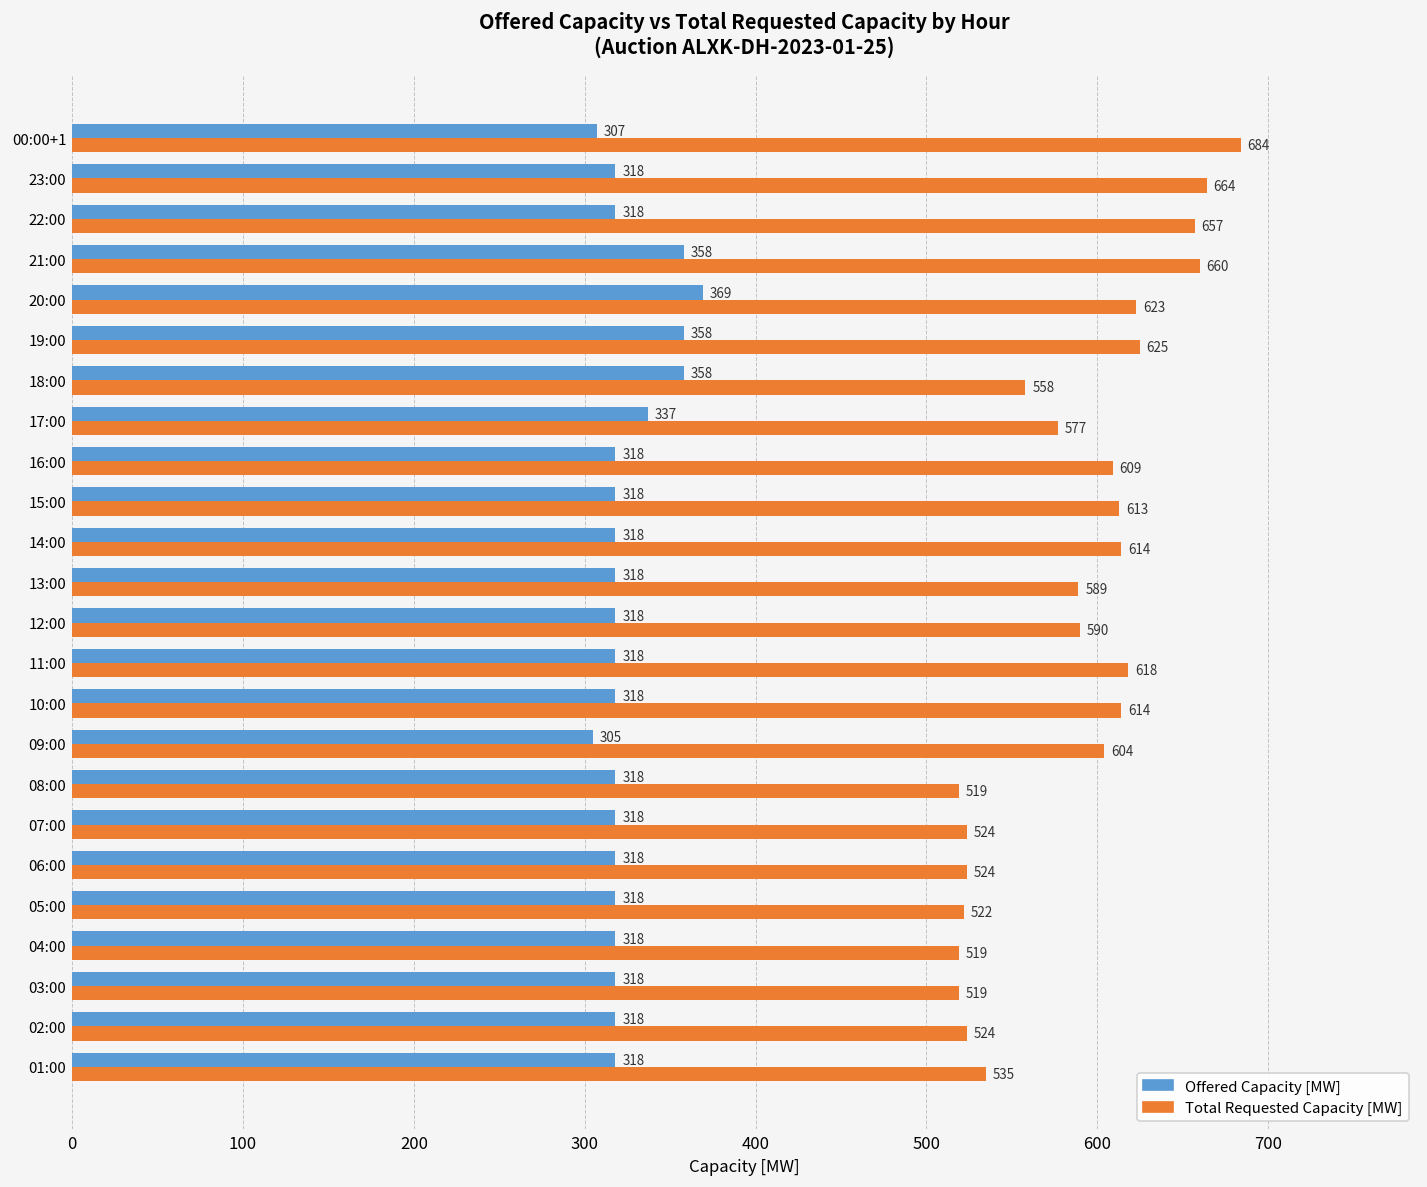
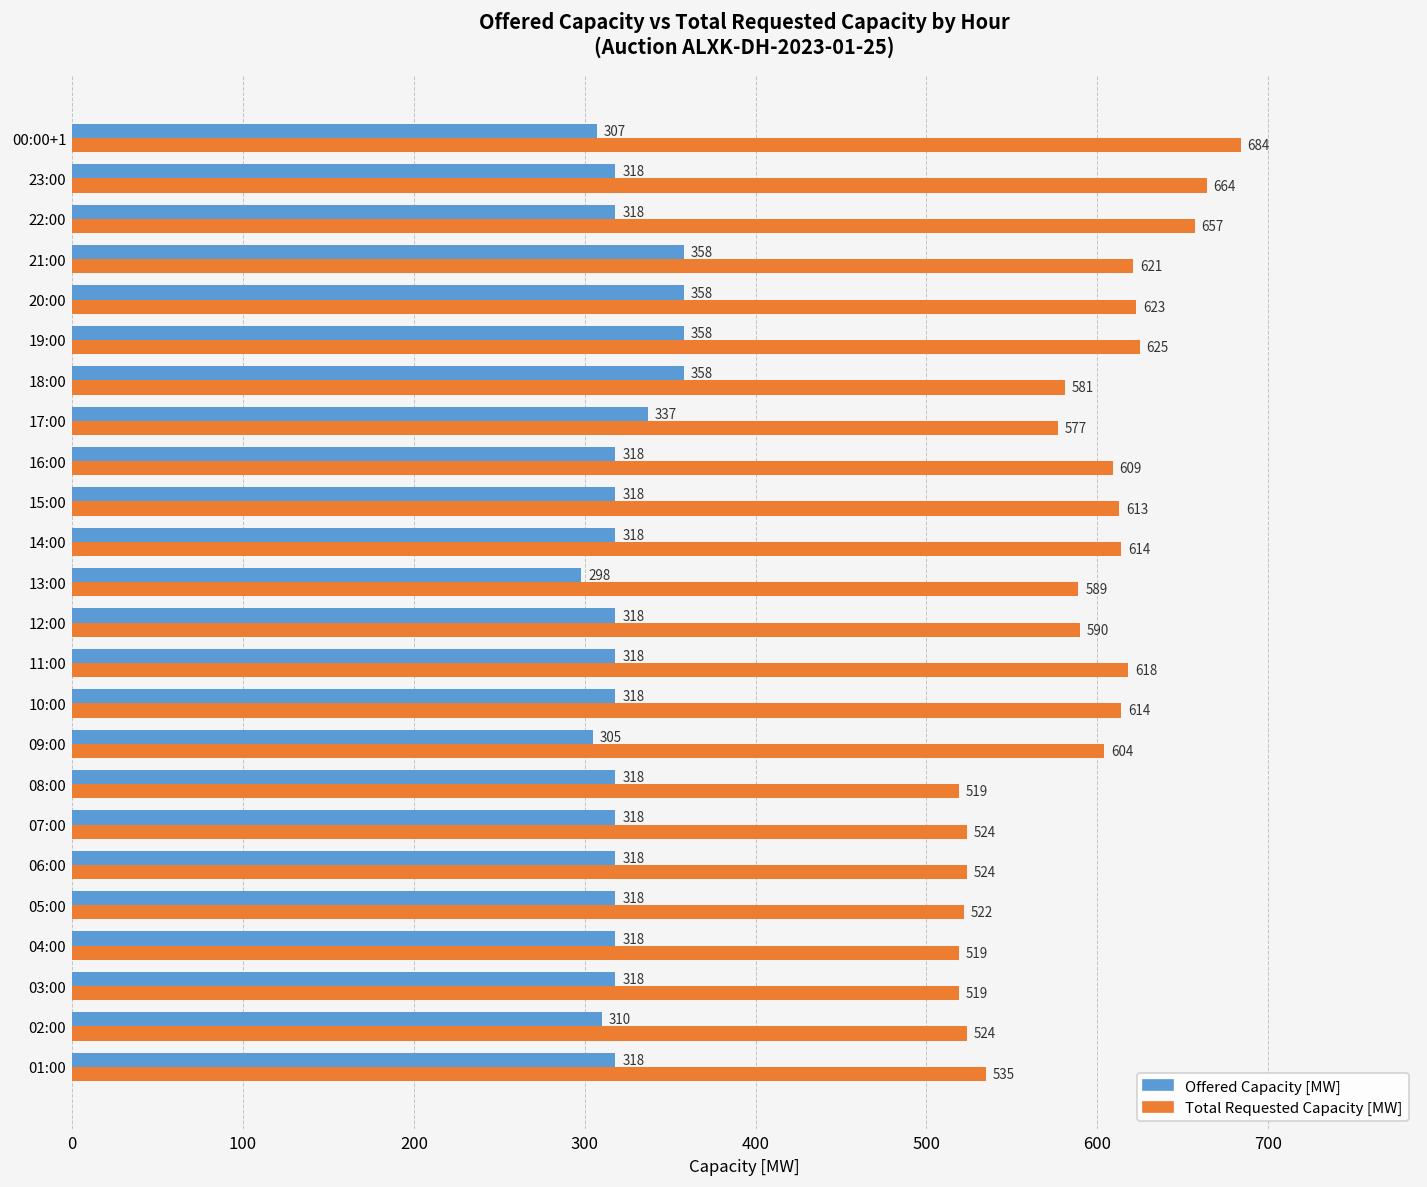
  {
    "Offered Capacity [MW]": {
      "00:00+1": 307,
      "23:00": 318,
      "22:00": 318,
      "21:00": 358,
-     "20:00": 369,
+     "20:00": 358,
      "19:00": 358,
      "18:00": 358,
      "17:00": 337,
      "16:00": 318,
      "15:00": 318,
      "14:00": 318,
-     "13:00": 318,
+     "13:00": 298,
      "12:00": 318,
      "11:00": 318,
      "10:00": 318,
      "09:00": 305,
      "08:00": 318,
      "07:00": 318,
      "06:00": 318,
      "05:00": 318,
      "04:00": 318,
      "03:00": 318,
-     "02:00": 318,
+     "02:00": 310,
      "01:00": 318
    },
    "Total Requested Capacity [MW]": {
      "00:00+1": 684,
      "23:00": 664,
      "22:00": 657,
-     "21:00": 660,
+     "21:00": 621,
      "20:00": 623,
      "19:00": 625,
-     "18:00": 558,
+     "18:00": 581,
      "17:00": 577,
      "16:00": 609,
      "15:00": 613,
      "14:00": 614,
      "13:00": 589,
      "12:00": 590,
      "11:00": 618,
      "10:00": 614,
      "09:00": 604,
      "08:00": 519,
      "07:00": 524,
      "06:00": 524,
      "05:00": 522,
      "04:00": 519,
      "03:00": 519,
      "02:00": 524,
      "01:00": 535
    }
  }
